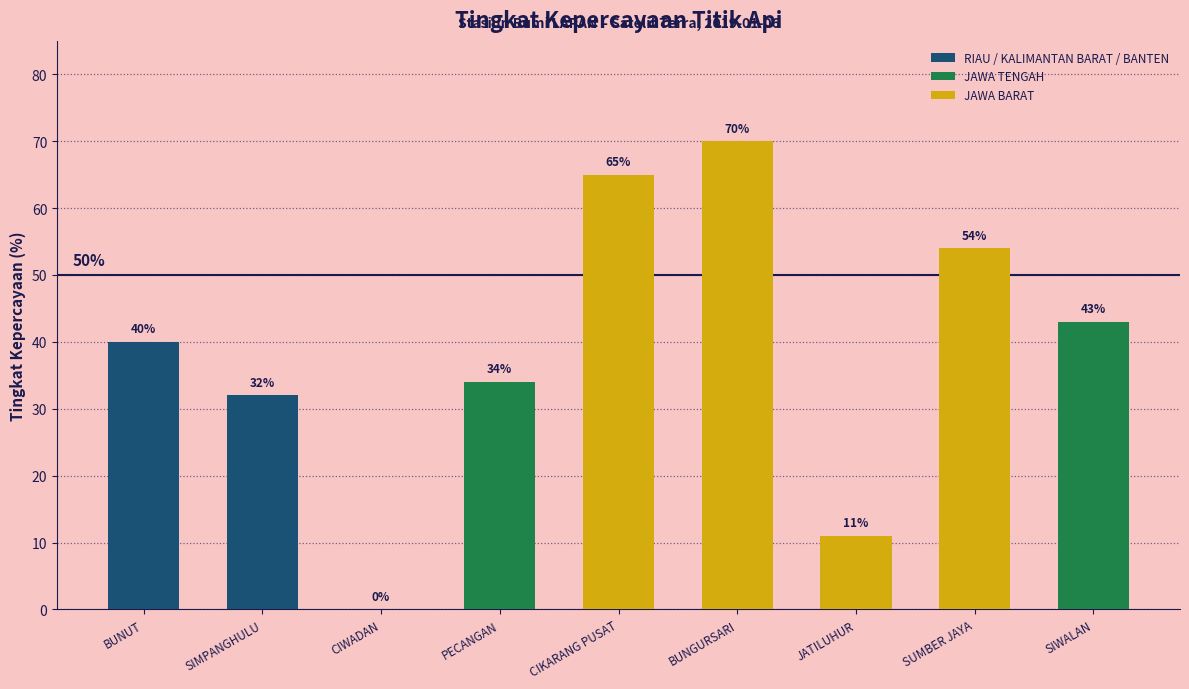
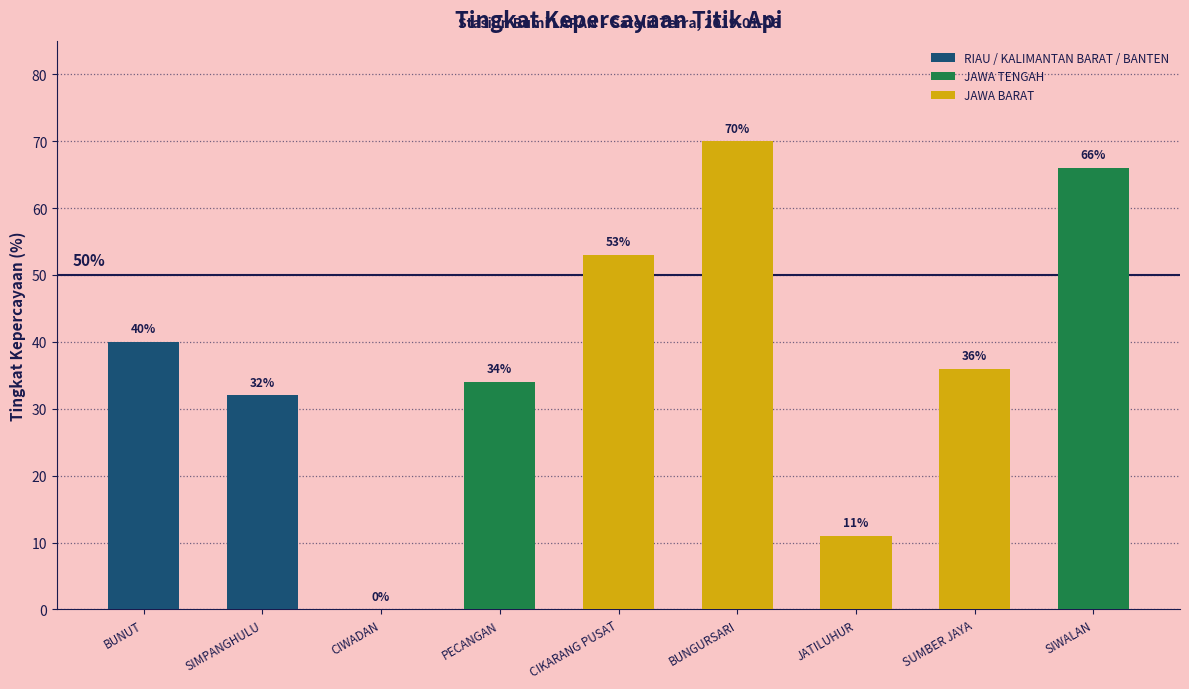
  {
    "BUNUT": "40%",
    "SIMPANGHULU": "32%",
    "CIWADAN": "0%",
    "PECANGAN": "34%",
-   "CIKARANG PUSAT": "65%",
+   "CIKARANG PUSAT": "53%",
    "BUNGURSARI": "70%",
    "JATILUHUR": "11%",
-   "SUMBER JAYA": "54%",
-   "SIWALAN": "43%"
+   "SUMBER JAYA": "36%",
+   "SIWALAN": "66%"
  }
